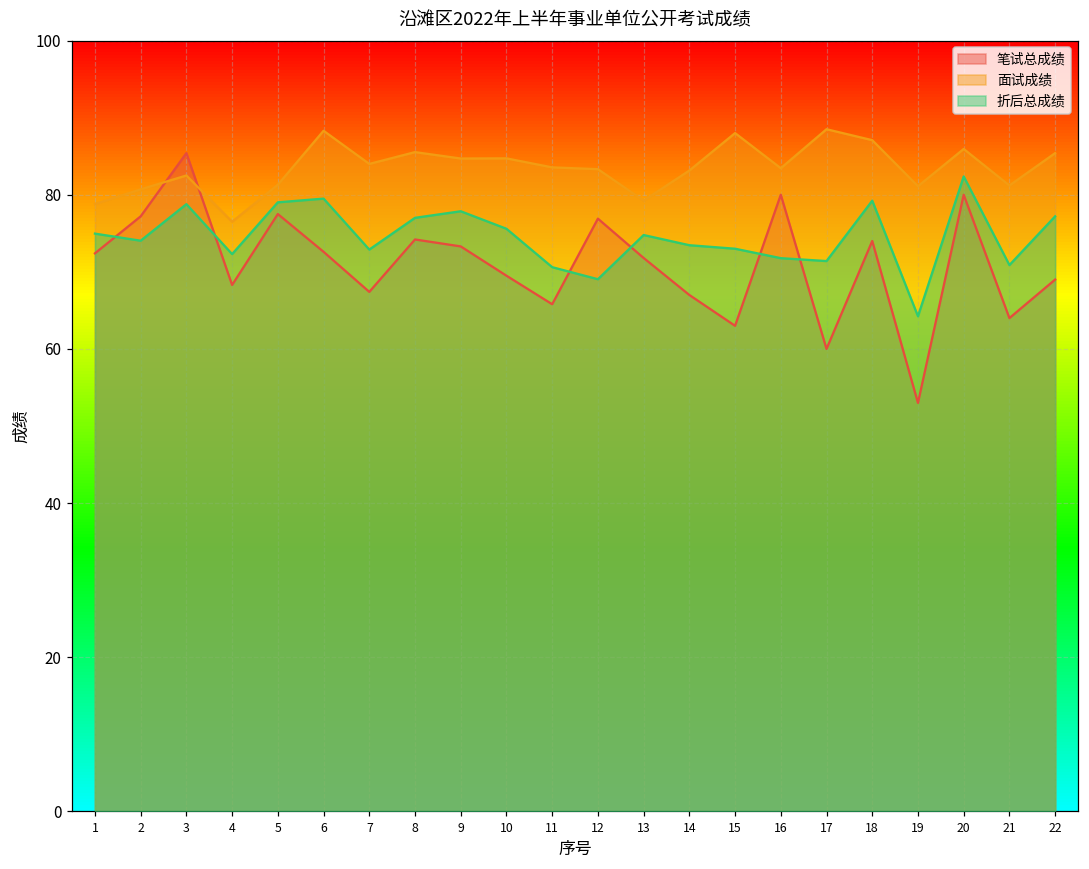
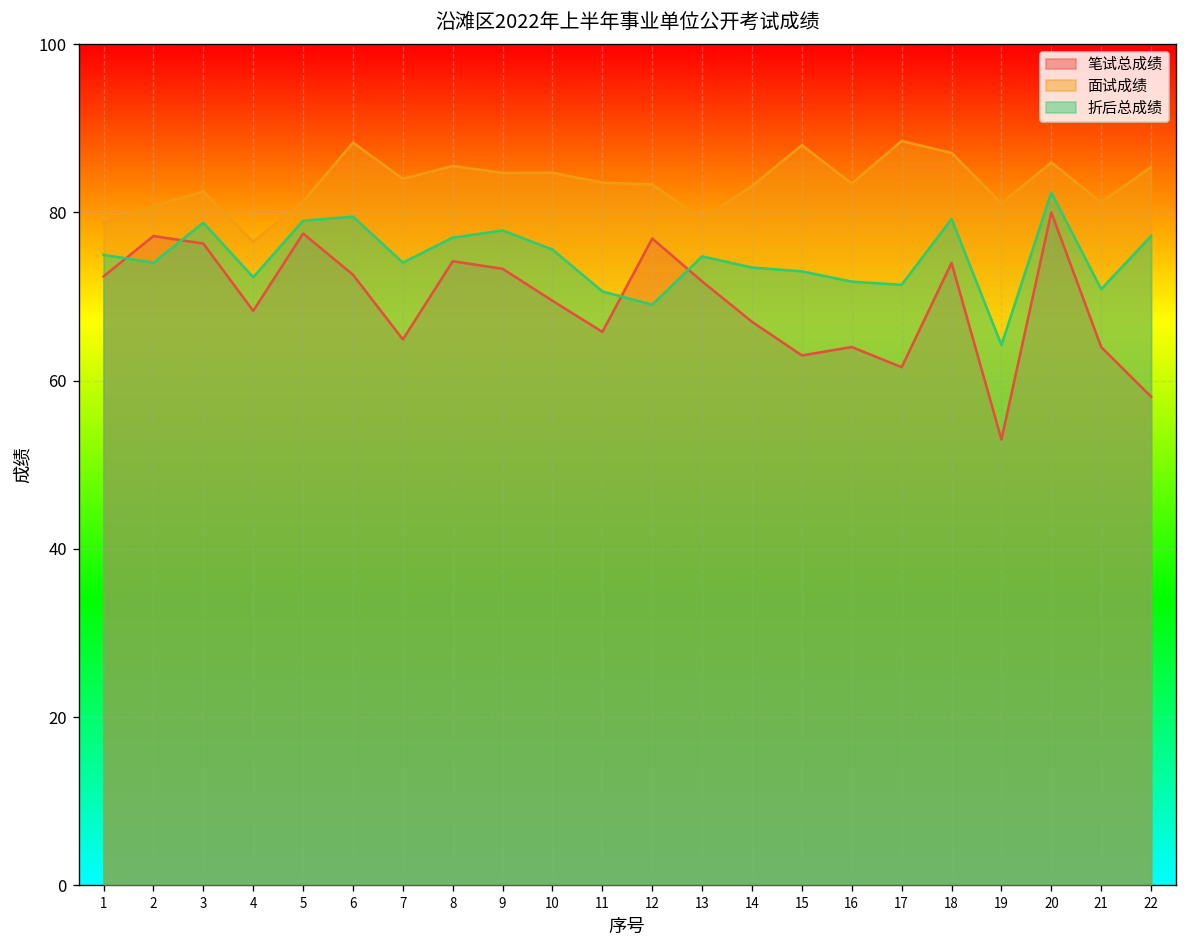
  {
    "笔试总成绩": {
      "1": 72,
      "2": 77,
-     "3": 85,
+     "3": 76,
      "4": 68,
      "5": 78,
      "6": 73,
-     "7": 67,
+     "7": 65,
      "8": 74,
      "9": 73,
      "10": 70,
      "11": 66,
      "12": 77,
      "13": 72,
      "14": 67,
      "15": 63,
-     "16": 80,
-     "17": 60,
+     "16": 64,
+     "17": 62,
      "18": 74,
      "19": 53,
      "20": 80,
      "21": 64,
-     "22": 69
+     "22": 58
    },
    "面试成绩": {
      "1": 79,
      "2": 81,
      "3": 83,
      "4": 77,
      "5": 81,
      "6": 88,
      "7": 84,
      "8": 86,
      "9": 85,
      "10": 85,
      "11": 84,
      "12": 83,
      "13": 79,
      "14": 83,
      "15": 88,
      "16": 83,
      "17": 89,
      "18": 87,
      "19": 81,
      "20": 86,
      "21": 81,
      "22": 85
    },
    "折后总成绩": {
      "1": 75,
      "2": 74,
      "3": 79,
      "4": 72,
      "5": 79,
      "6": 80,
-     "7": 73,
+     "7": 74,
      "8": 77,
      "9": 78,
      "10": 76,
      "11": 71,
      "12": 69,
      "13": 75,
      "14": 73,
      "15": 73,
      "16": 72,
      "17": 71,
      "18": 79,
      "19": 64,
      "20": 82,
      "21": 71,
      "22": 77
    }
  }
